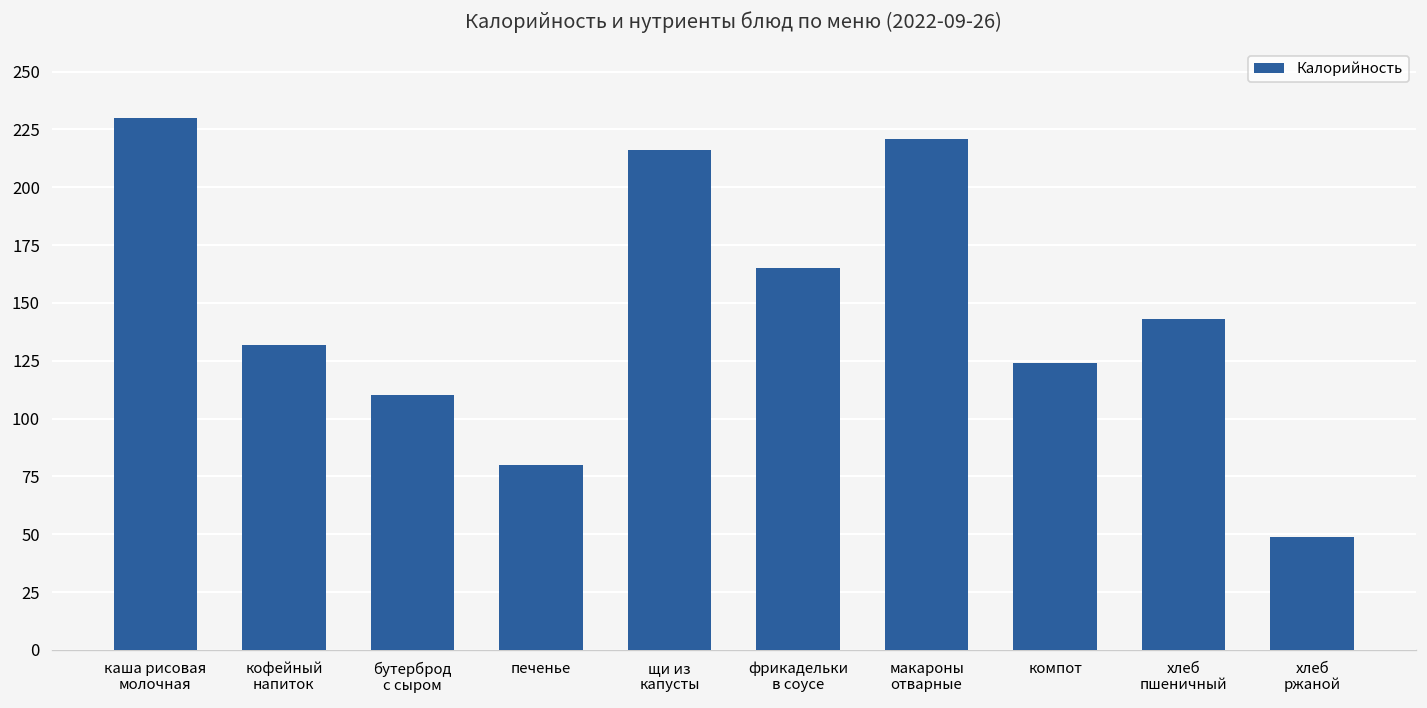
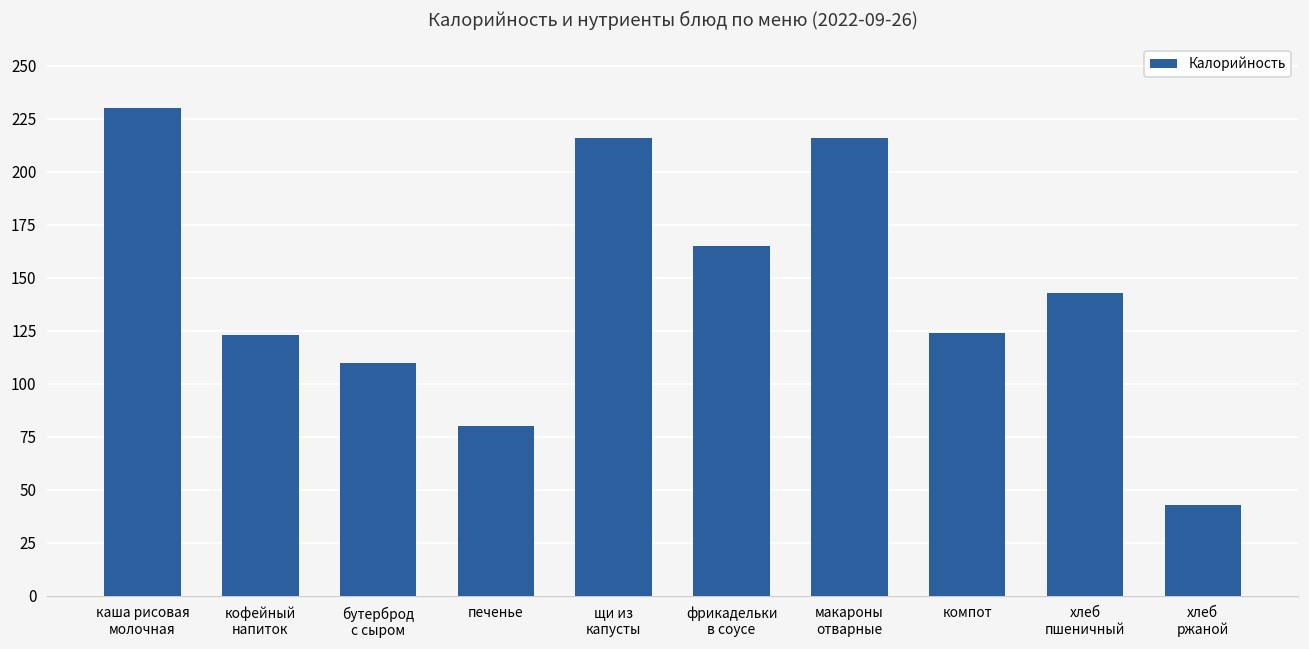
  {
    "каша рисовая молочная": 230,
-   "кофейный напиток": 132,
+   "кофейный напиток": 123,
    "бутерброд с сыром": 110,
    "печенье": 80,
    "щи из капусты": 216,
    "фрикадельки в соусе": 165,
-   "макароны отварные": 221,
+   "макароны отварные": 216,
    "компот": 124,
    "хлеб пшеничный": 143,
-   "хлеб ржаной": 49
+   "хлеб ржаной": 43
  }
